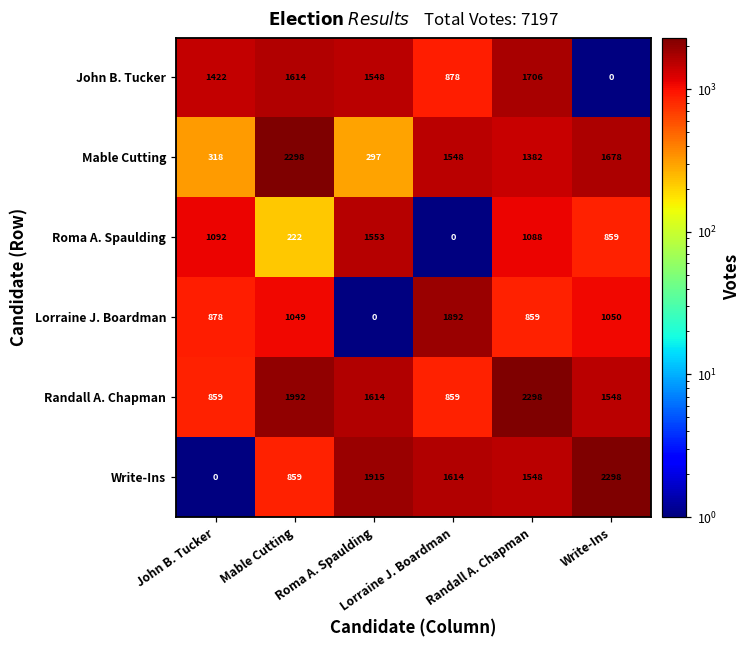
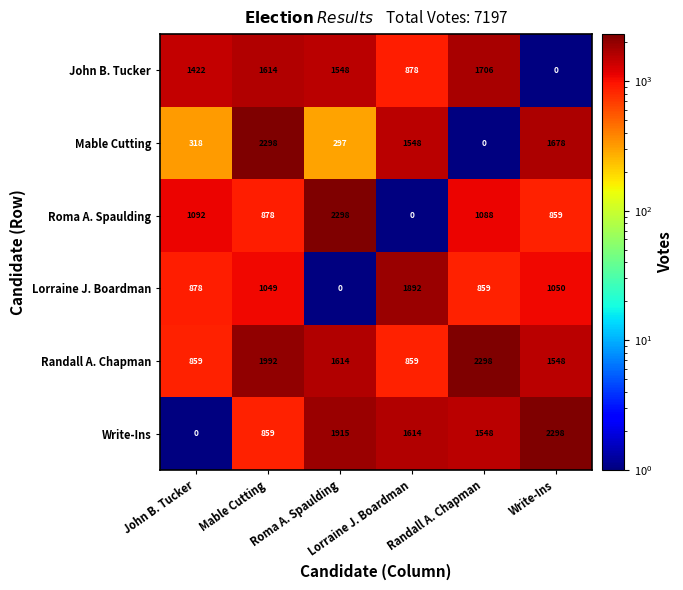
  {
    "John B. Tucker": {
      "John B. Tucker": 1422,
      "Mable Cutting": 1614,
      "Roma A. Spaulding": 1548,
      "Lorraine J. Boardman": 878,
      "Randall A. Chapman": 1706,
      "Write-Ins": 0
    },
    "Mable Cutting": {
      "John B. Tucker": 318,
      "Mable Cutting": 2298,
      "Roma A. Spaulding": 297,
      "Lorraine J. Boardman": 1548,
-     "Randall A. Chapman": 1382,
+     "Randall A. Chapman": 0,
      "Write-Ins": 1678
    },
    "Roma A. Spaulding": {
      "John B. Tucker": 1092,
-     "Mable Cutting": 222,
-     "Roma A. Spaulding": 1553,
+     "Mable Cutting": 878,
+     "Roma A. Spaulding": 2298,
      "Lorraine J. Boardman": 0,
      "Randall A. Chapman": 1088,
      "Write-Ins": 859
    },
    "Lorraine J. Boardman": {
      "John B. Tucker": 878,
      "Mable Cutting": 1049,
      "Roma A. Spaulding": 0,
      "Lorraine J. Boardman": 1892,
      "Randall A. Chapman": 859,
      "Write-Ins": 1050
    },
    "Randall A. Chapman": {
      "John B. Tucker": 859,
      "Mable Cutting": 1992,
      "Roma A. Spaulding": 1614,
      "Lorraine J. Boardman": 859,
      "Randall A. Chapman": 2298,
      "Write-Ins": 1548
    },
    "Write-Ins": {
      "John B. Tucker": 0,
      "Mable Cutting": 859,
      "Roma A. Spaulding": 1915,
      "Lorraine J. Boardman": 1614,
      "Randall A. Chapman": 1548,
      "Write-Ins": 2298
    }
  }
